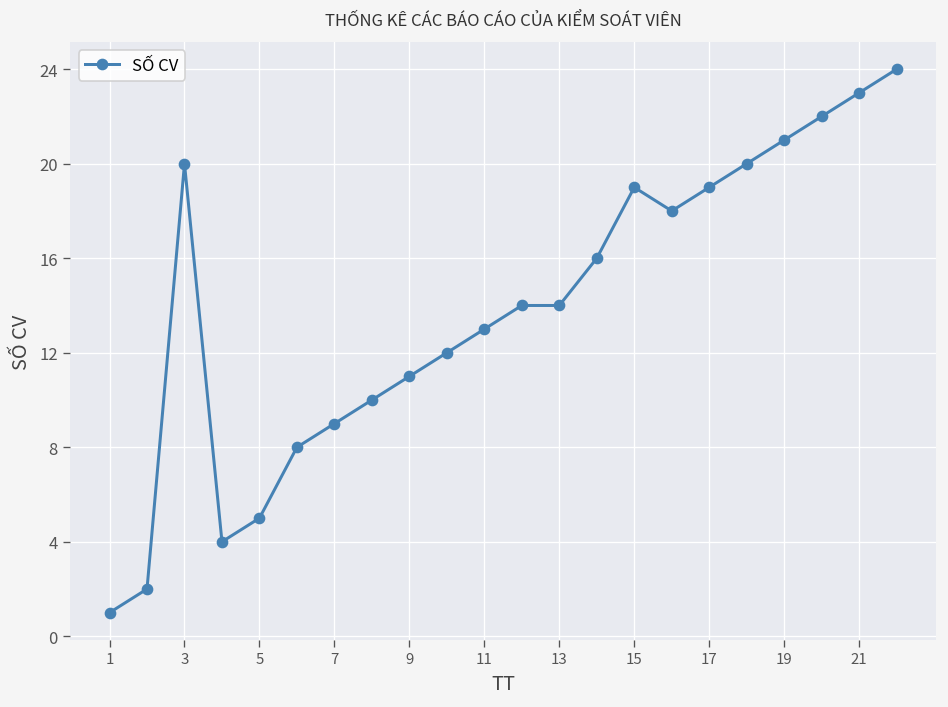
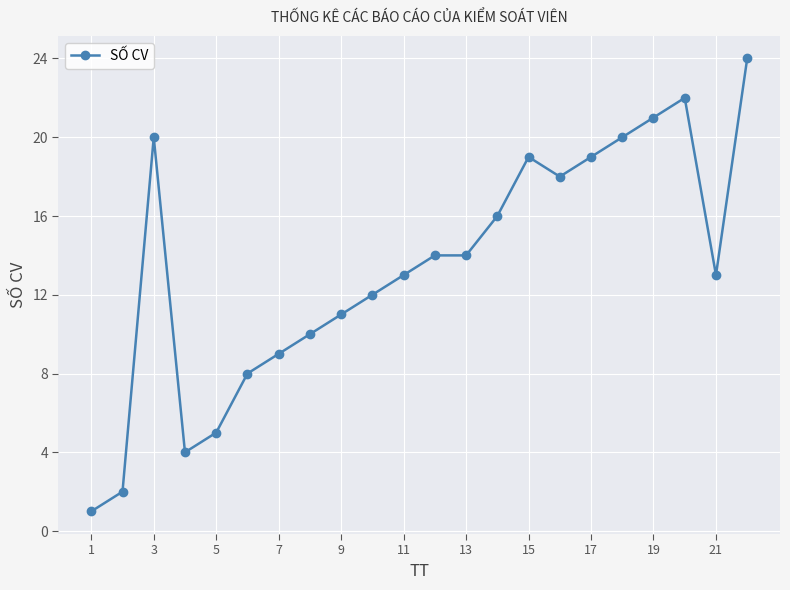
  {
    "1": 1,
    "3": 20,
    "5": 5,
    "7": 9,
    "9": 11,
    "11": 13,
    "13": 14,
    "15": 19,
    "17": 19,
    "19": 21,
-   "21": 23
+   "21": 13
  }
